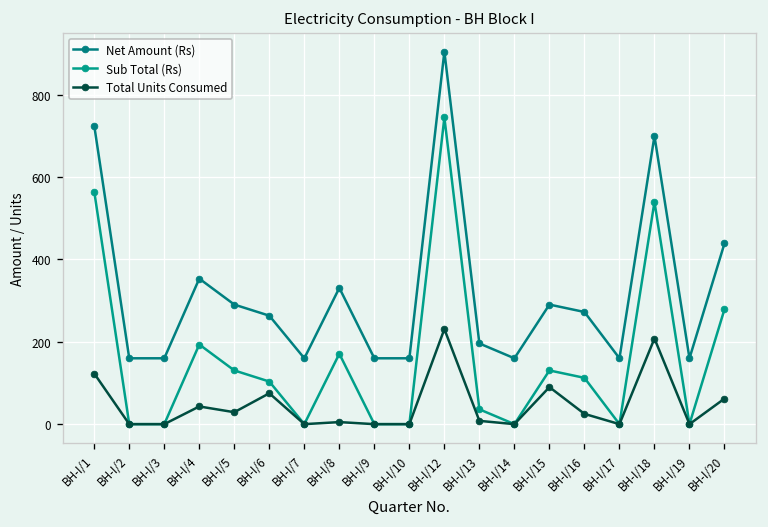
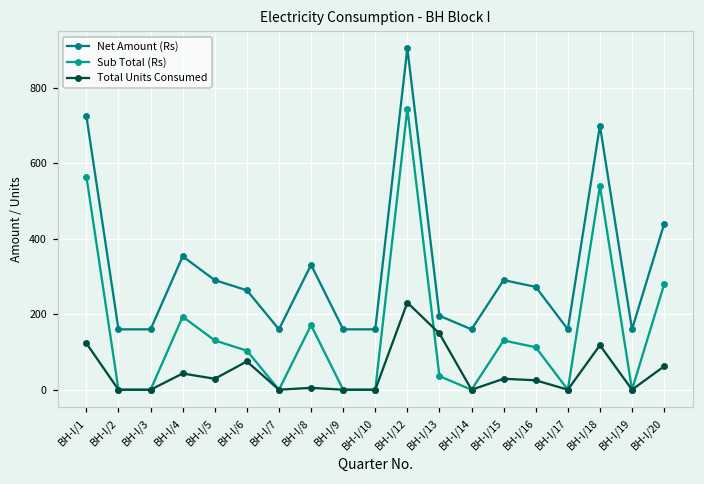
  {
    "Total Units Consumed": {
      "BH-I/1": 120,
      "BH-I/4": 40,
      "BH-I/5": 30,
      "BH-I/6": 80,
      "BH-I/8": 10,
      "BH-I/12": 230,
-     "BH-I/13": 10,
-     "BH-I/15": 90,
+     "BH-I/13": 150,
+     "BH-I/15": 30,
      "BH-I/16": 30,
-     "BH-I/18": 210,
+     "BH-I/18": 120,
      "BH-I/20": 60
    }
  }
